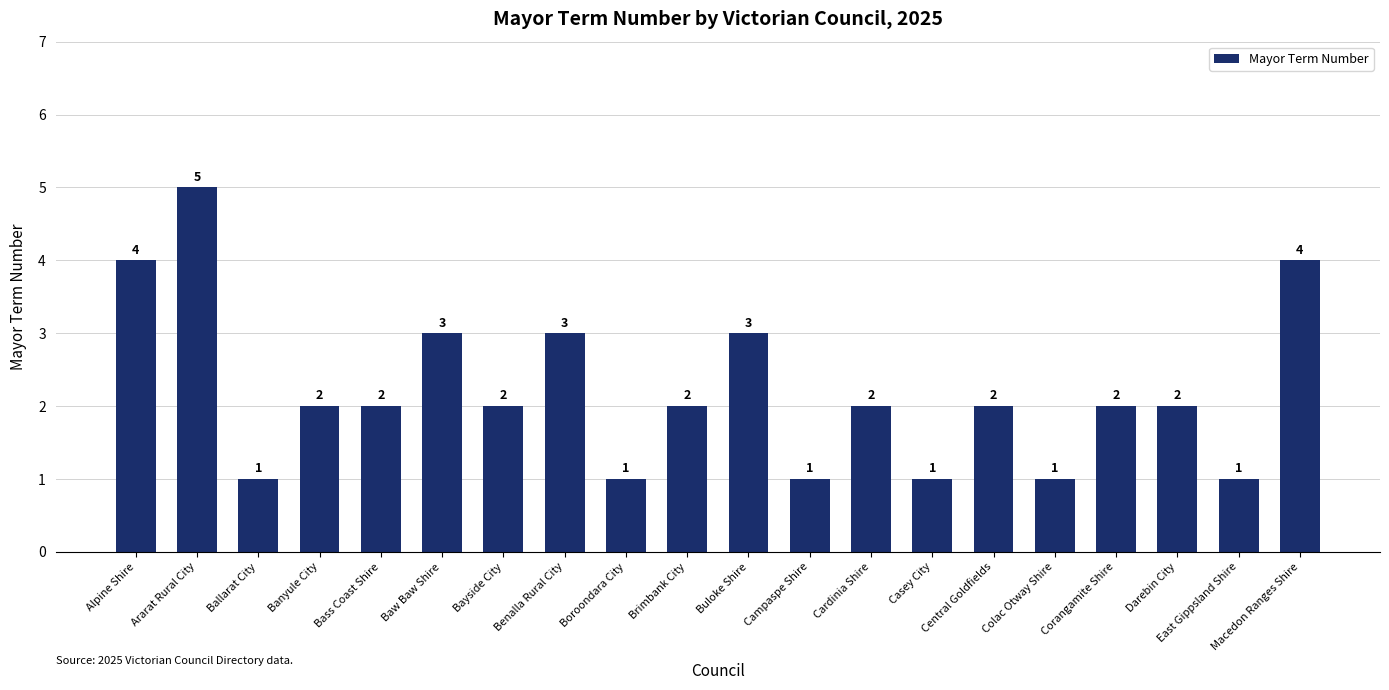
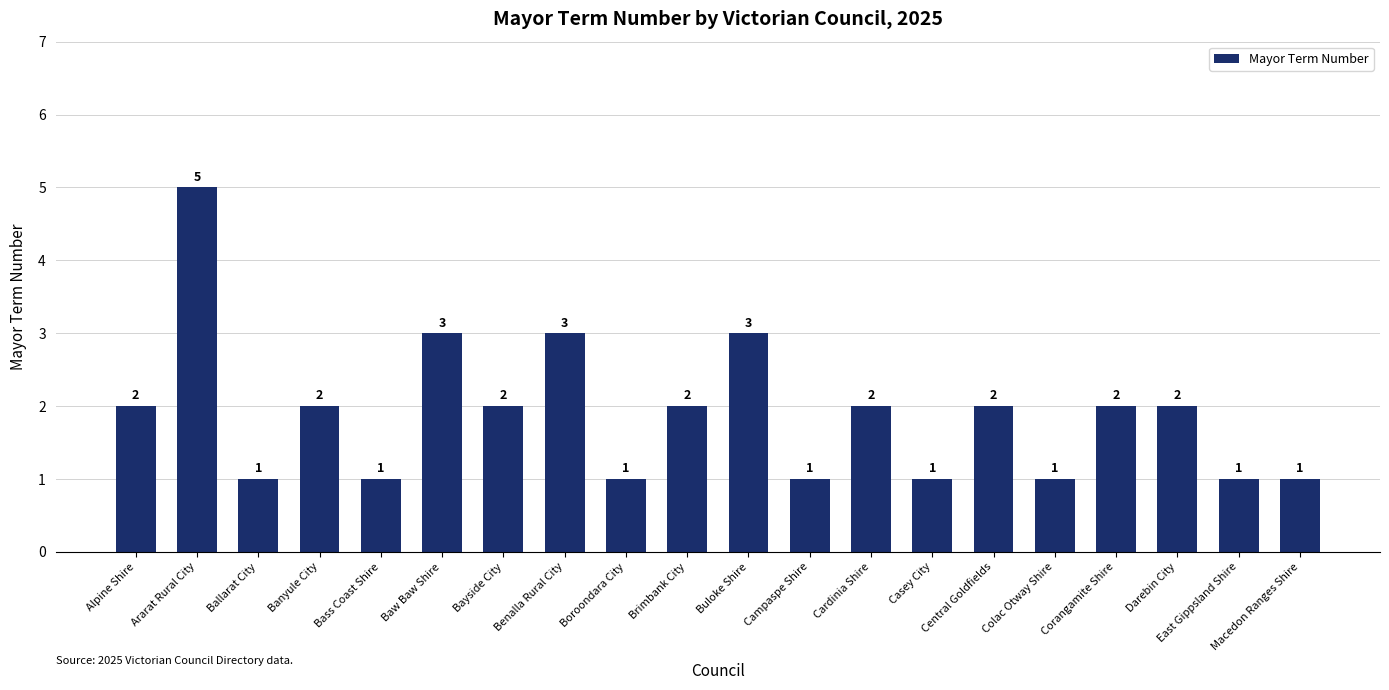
  {
-   "Alpine Shire": 4,
+   "Alpine Shire": 2,
    "Ararat Rural City": 5,
    "Ballarat City": 1,
    "Banyule City": 2,
-   "Bass Coast Shire": 2,
+   "Bass Coast Shire": 1,
    "Baw Baw Shire": 3,
    "Bayside City": 2,
    "Benalla Rural City": 3,
    "Boroondara City": 1,
    "Brimbank City": 2,
    "Buloke Shire": 3,
    "Campaspe Shire": 1,
    "Cardinia Shire": 2,
    "Casey City": 1,
    "Central Goldfields": 2,
    "Colac Otway Shire": 1,
    "Corangamite Shire": 2,
    "Darebin City": 2,
    "East Gippsland Shire": 1,
-   "Macedon Ranges Shire": 4
+   "Macedon Ranges Shire": 1
  }
